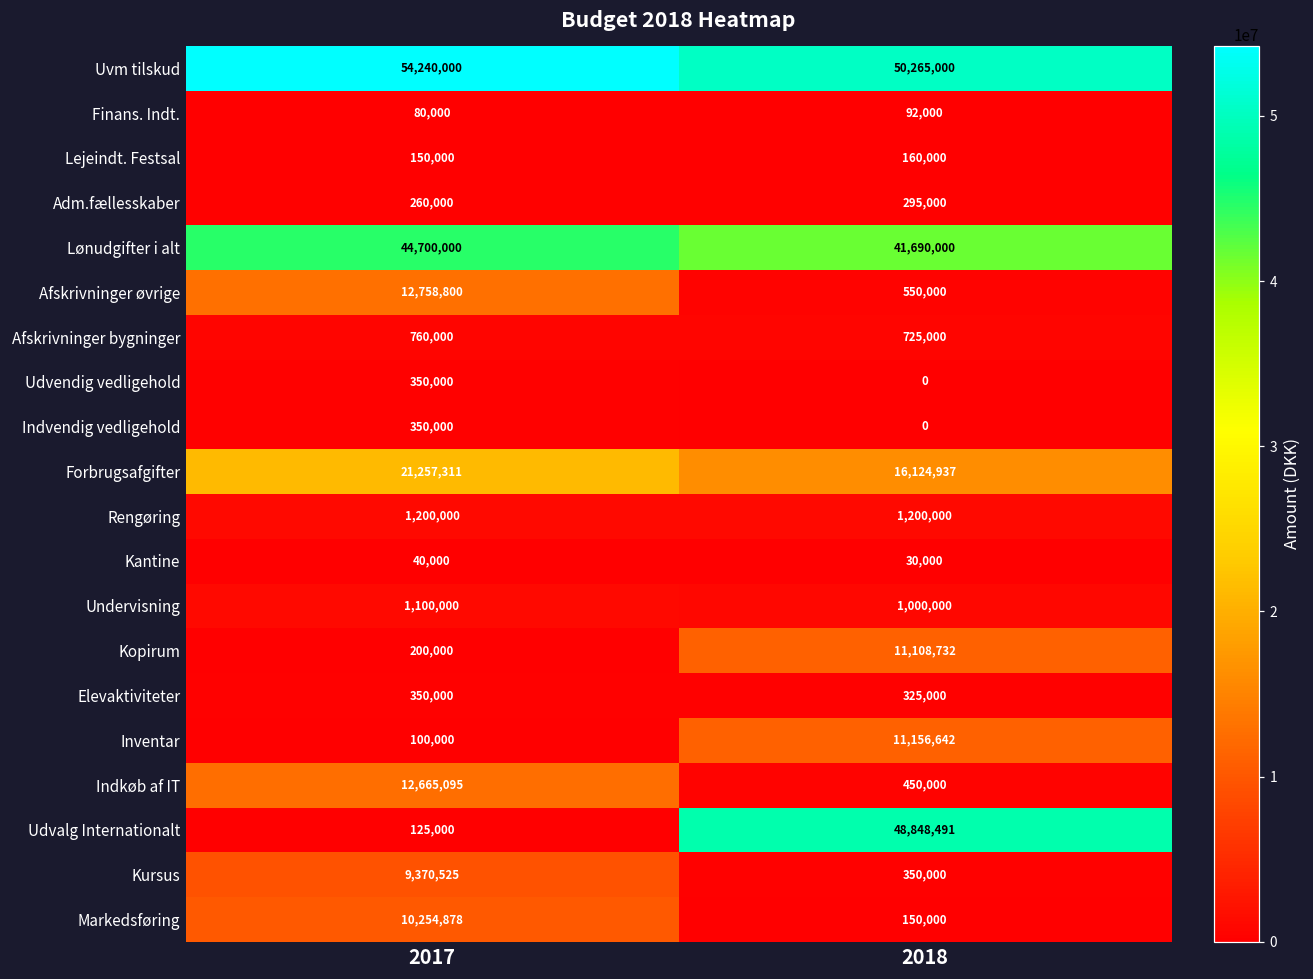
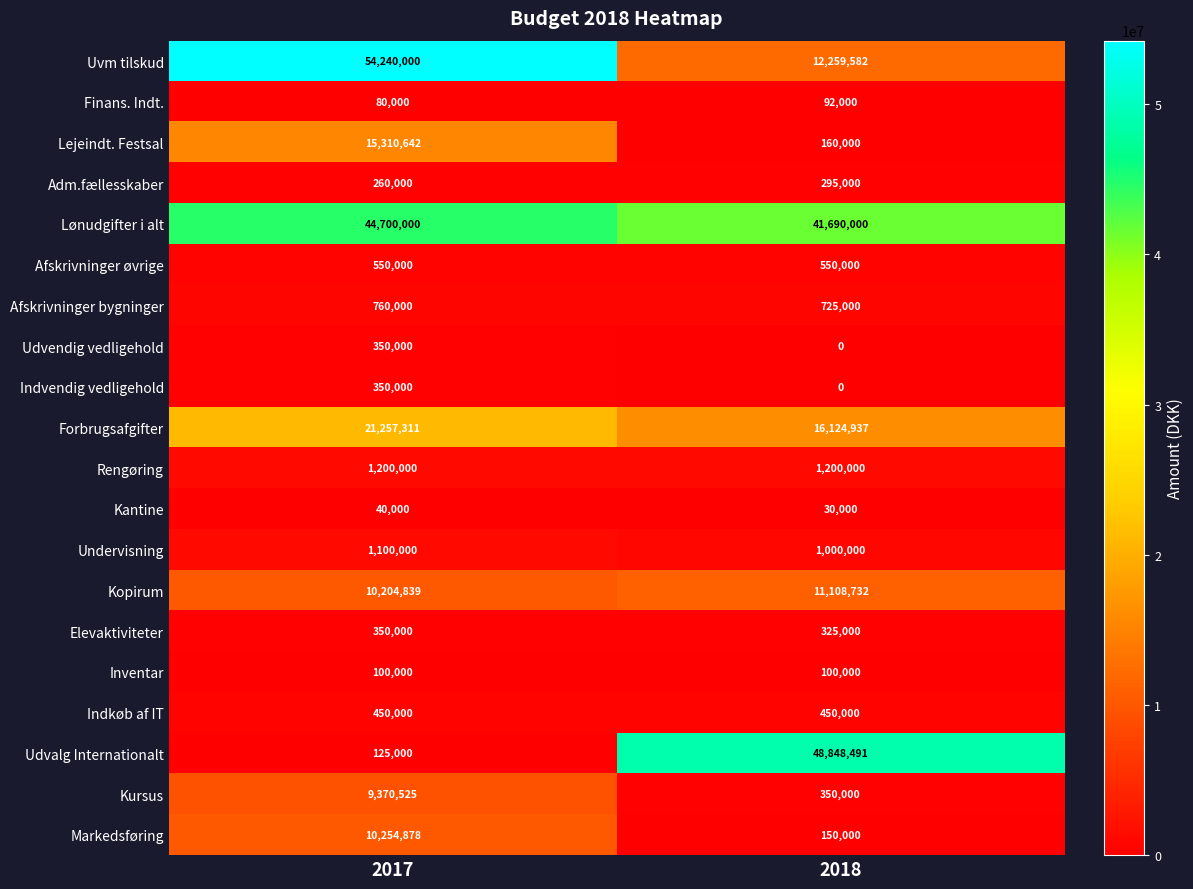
  {
    "Uvm tilskud": {
      "2017": "54,240,000",
-     "2018": "50,265,000"
+     "2018": "12,259,582"
    },
    "Finans. Indt.": {
      "2017": "80,000",
      "2018": "92,000"
    },
    "Lejeindt. Festsal": {
-     "2017": "150,000",
+     "2017": "15,310,642",
      "2018": "160,000"
    },
    "Adm.fællesskaber": {
      "2017": "260,000",
      "2018": "295,000"
    },
    "Lønudgifter i alt": {
      "2017": "44,700,000",
      "2018": "41,690,000"
    },
    "Afskrivninger øvrige": {
-     "2017": "12,758,800",
+     "2017": "550,000",
      "2018": "550,000"
    },
    "Afskrivninger bygninger": {
      "2017": "760,000",
      "2018": "725,000"
    },
    "Udvendig vedligehold": {
      "2017": "350,000",
      "2018": "0"
    },
    "Indvendig vedligehold": {
      "2017": "350,000",
      "2018": "0"
    },
    "Forbrugsafgifter": {
      "2017": "21,257,311",
      "2018": "16,124,937"
    },
    "Rengøring": {
      "2017": "1,200,000",
      "2018": "1,200,000"
    },
    "Kantine": {
      "2017": "40,000",
      "2018": "30,000"
    },
    "Undervisning": {
      "2017": "1,100,000",
      "2018": "1,000,000"
    },
    "Kopirum": {
-     "2017": "200,000",
+     "2017": "10,204,839",
      "2018": "11,108,732"
    },
    "Elevaktiviteter": {
      "2017": "350,000",
      "2018": "325,000"
    },
    "Inventar": {
      "2017": "100,000",
-     "2018": "11,156,642"
+     "2018": "100,000"
    },
    "Indkøb af IT": {
-     "2017": "12,665,095",
+     "2017": "450,000",
      "2018": "450,000"
    },
    "Udvalg Internationalt": {
      "2017": "125,000",
      "2018": "48,848,491"
    },
    "Kursus": {
      "2017": "9,370,525",
      "2018": "350,000"
    },
    "Markedsføring": {
      "2017": "10,254,878",
      "2018": "150,000"
    }
  }
